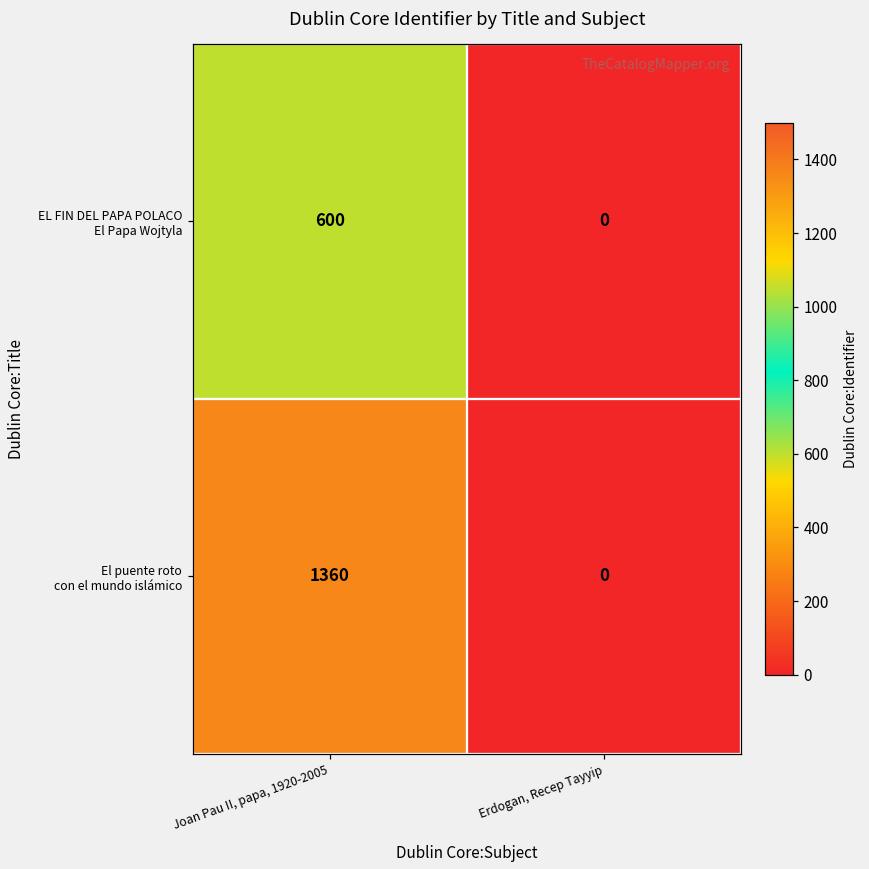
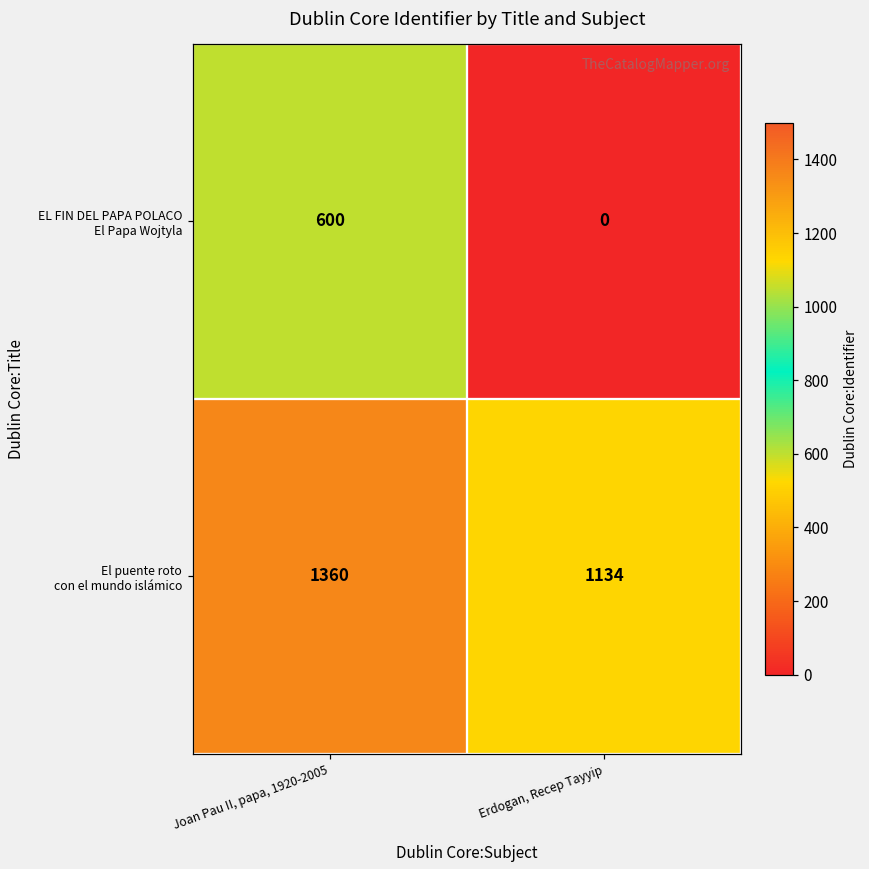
  {
    "EL FIN DEL PAPA POLACO El Papa Wojtyla": {
      "Joan Pau II, papa, 1920-2005": 600
    },
    "El puente roto con el mundo islámico": {
      "Joan Pau II, papa, 1920-2005": 1360,
-     "Erdogan, Recep Tayyip": 0
+     "Erdogan, Recep Tayyip": 1134
    }
  }
